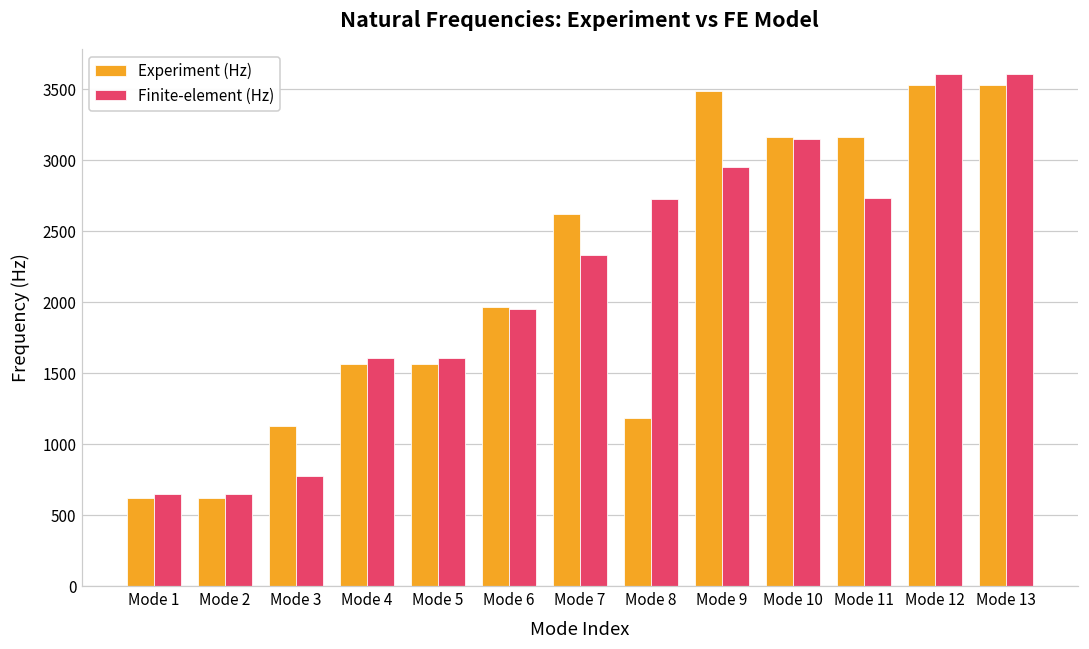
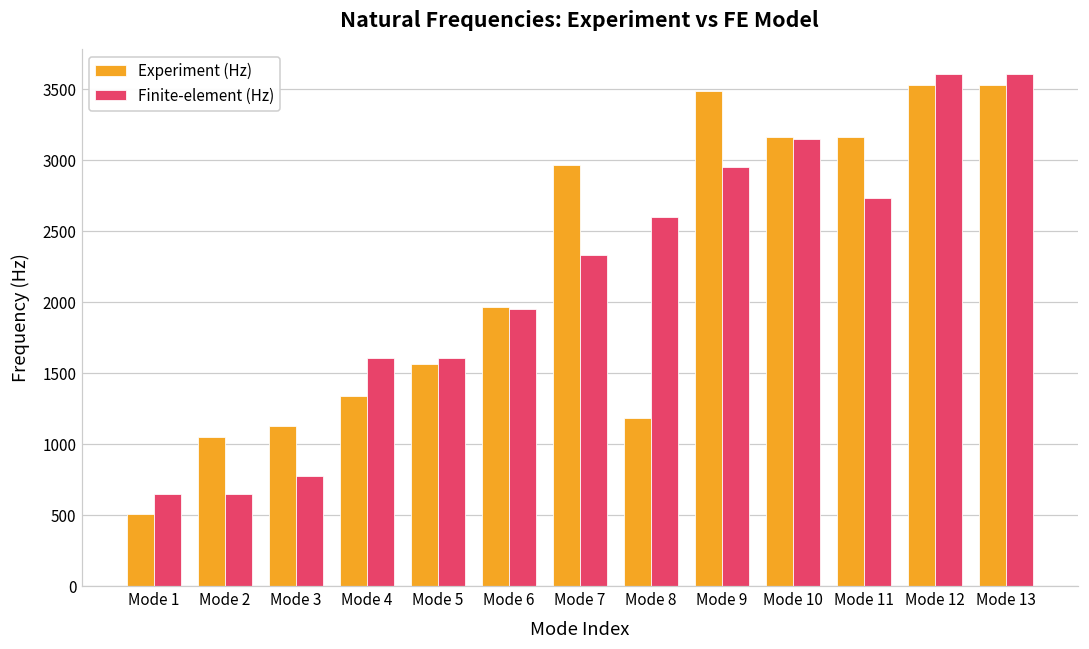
  {
    "Experiment (Hz)": {
-     "Mode 1": 620,
-     "Mode 2": 620,
+     "Mode 1": 510,
+     "Mode 2": 1050,
      "Mode 3": 1130,
-     "Mode 4": 1560,
+     "Mode 4": 1340,
      "Mode 5": 1560,
      "Mode 6": 1960,
-     "Mode 7": 2620,
+     "Mode 7": 2970,
      "Mode 8": 1190,
      "Mode 9": 3490,
      "Mode 10": 3170,
      "Mode 11": 3170,
      "Mode 12": 3530,
      "Mode 13": 3530
    },
    "Finite-element (Hz)": {
      "Mode 1": 650,
      "Mode 2": 650,
      "Mode 3": 780,
      "Mode 4": 1610,
      "Mode 5": 1610,
      "Mode 6": 1950,
      "Mode 7": 2340,
-     "Mode 8": 2730,
+     "Mode 8": 2600,
      "Mode 9": 2950,
      "Mode 10": 3150,
      "Mode 11": 2740,
      "Mode 12": 3600,
      "Mode 13": 3610
    }
  }
